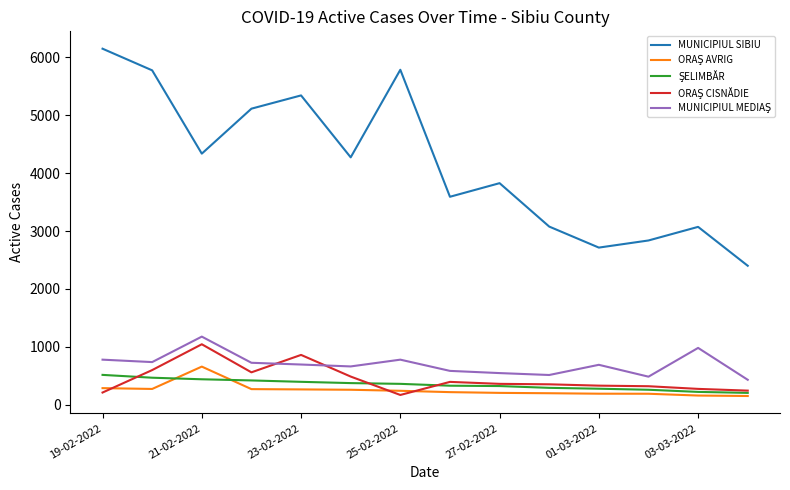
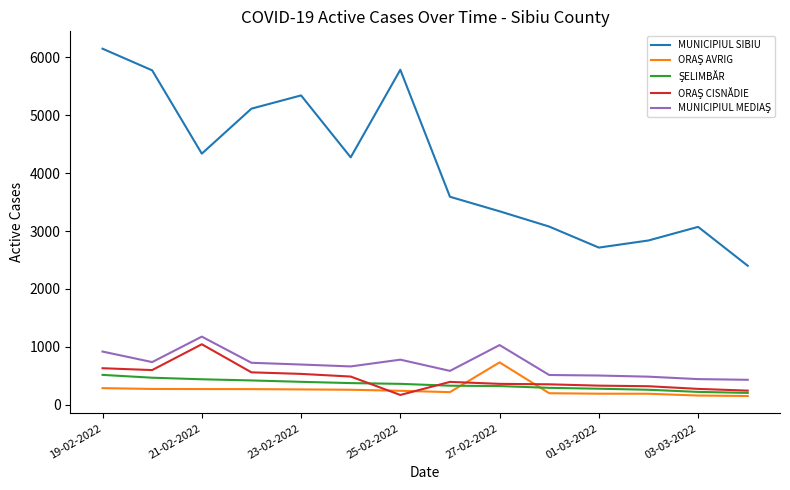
  {
    "MUNICIPIUL SIBIU": {
      "19-02-2022": 6200,
      "21-02-2022": 4300,
      "23-02-2022": 5300,
      "25-02-2022": 5800,
-     "27-02-2022": 3800,
+     "27-02-2022": 3300,
      "01-03-2022": 2700,
      "03-03-2022": 3100
    },
    "ORAŞ AVRIG": {
      "19-02-2022": 300,
-     "21-02-2022": 700,
+     "21-02-2022": 300,
      "23-02-2022": 300,
      "25-02-2022": 200,
-     "27-02-2022": 200,
+     "27-02-2022": 700,
      "01-03-2022": 200,
      "03-03-2022": 200
    },
    "ŞELIMBĂR": {
      "19-02-2022": 500,
      "21-02-2022": 400,
      "23-02-2022": 400,
      "25-02-2022": 400,
      "01-03-2022": 300,
      "03-03-2022": 200
    },
    "ORAŞ CISNĂDIE": {
-     "19-02-2022": 200,
+     "19-02-2022": 600,
      "21-02-2022": 1000,
-     "23-02-2022": 900,
+     "23-02-2022": 500,
      "25-02-2022": 200,
      "01-03-2022": 300,
      "03-03-2022": 300
    },
    "MUNICIPIUL MEDIAŞ": {
-     "19-02-2022": 800,
+     "19-02-2022": 900,
      "21-02-2022": 1200,
      "23-02-2022": 700,
      "25-02-2022": 800,
-     "27-02-2022": 500,
-     "01-03-2022": 700,
-     "03-03-2022": 1000
+     "27-02-2022": 1000,
+     "01-03-2022": 500,
+     "03-03-2022": 400
    }
  }
